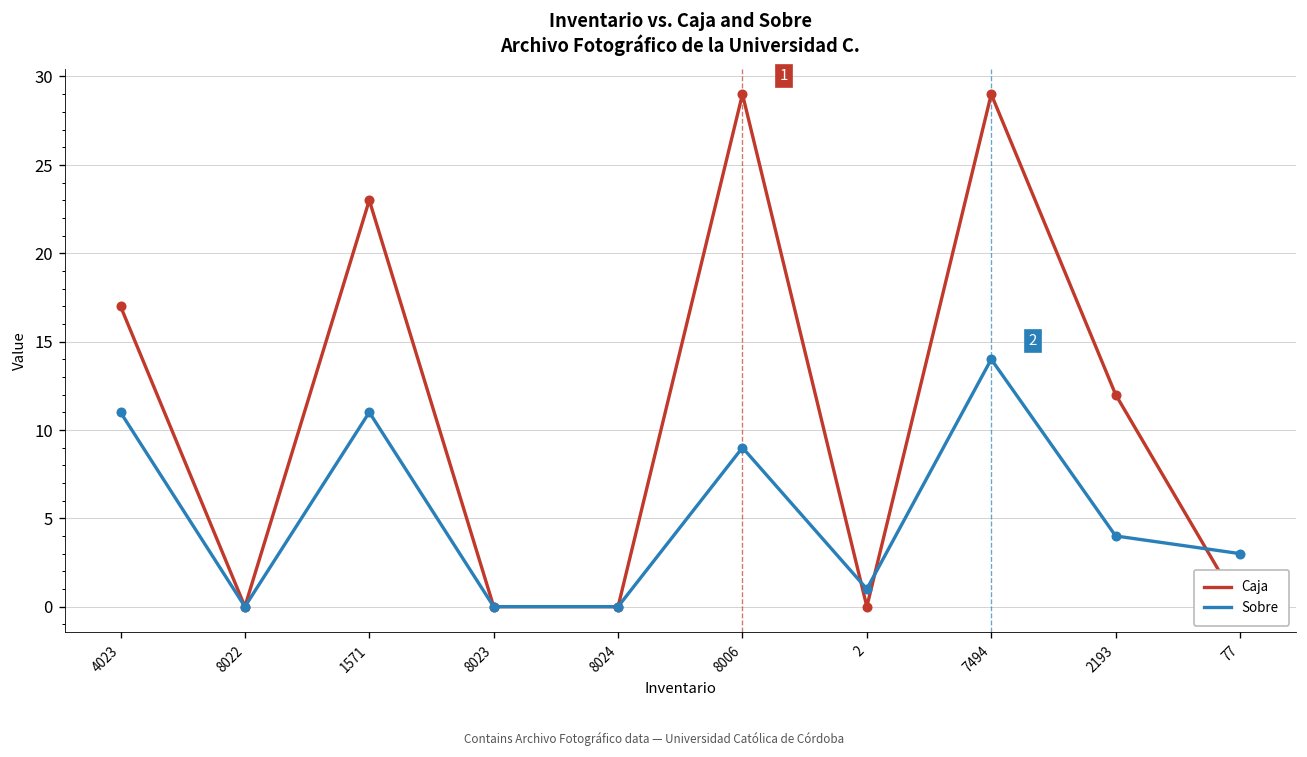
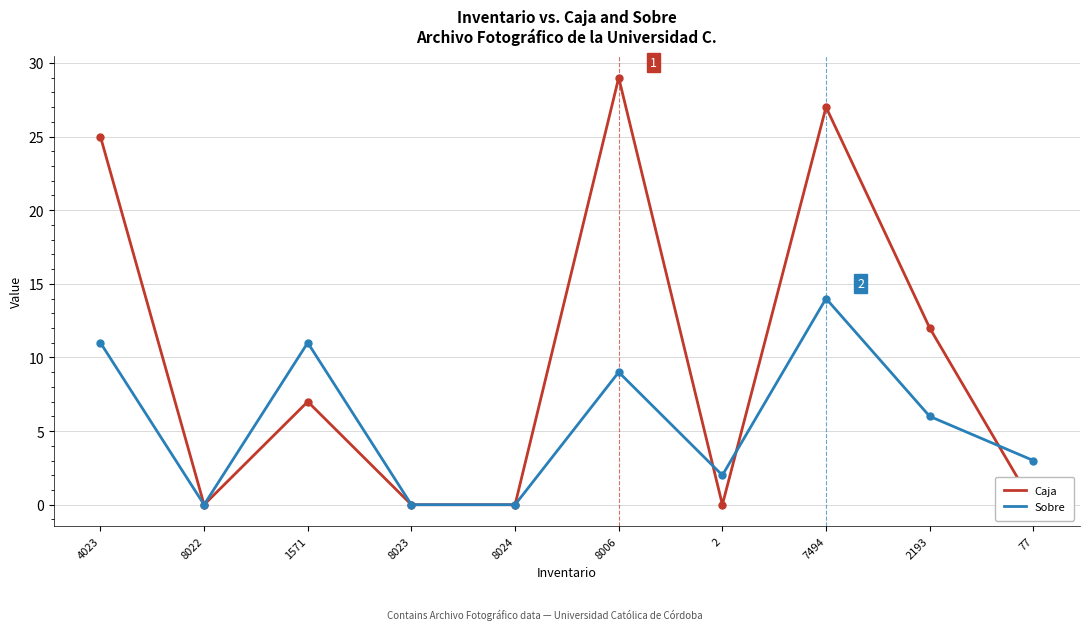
  {
    "Caja": {
-     "4023": 17,
-     "1571": 23,
+     "4023": 25,
+     "1571": 7,
      "8006": 29,
      "2": 0,
-     "7494": 29,
+     "7494": 27,
      "2193": 12
    },
    "Sobre": {
      "4023": 11,
      "1571": 11,
      "8006": 9,
-     "2": 1,
+     "2": 2,
      "7494": 14,
-     "2193": 4,
+     "2193": 6,
      "77": 3
    }
  }
